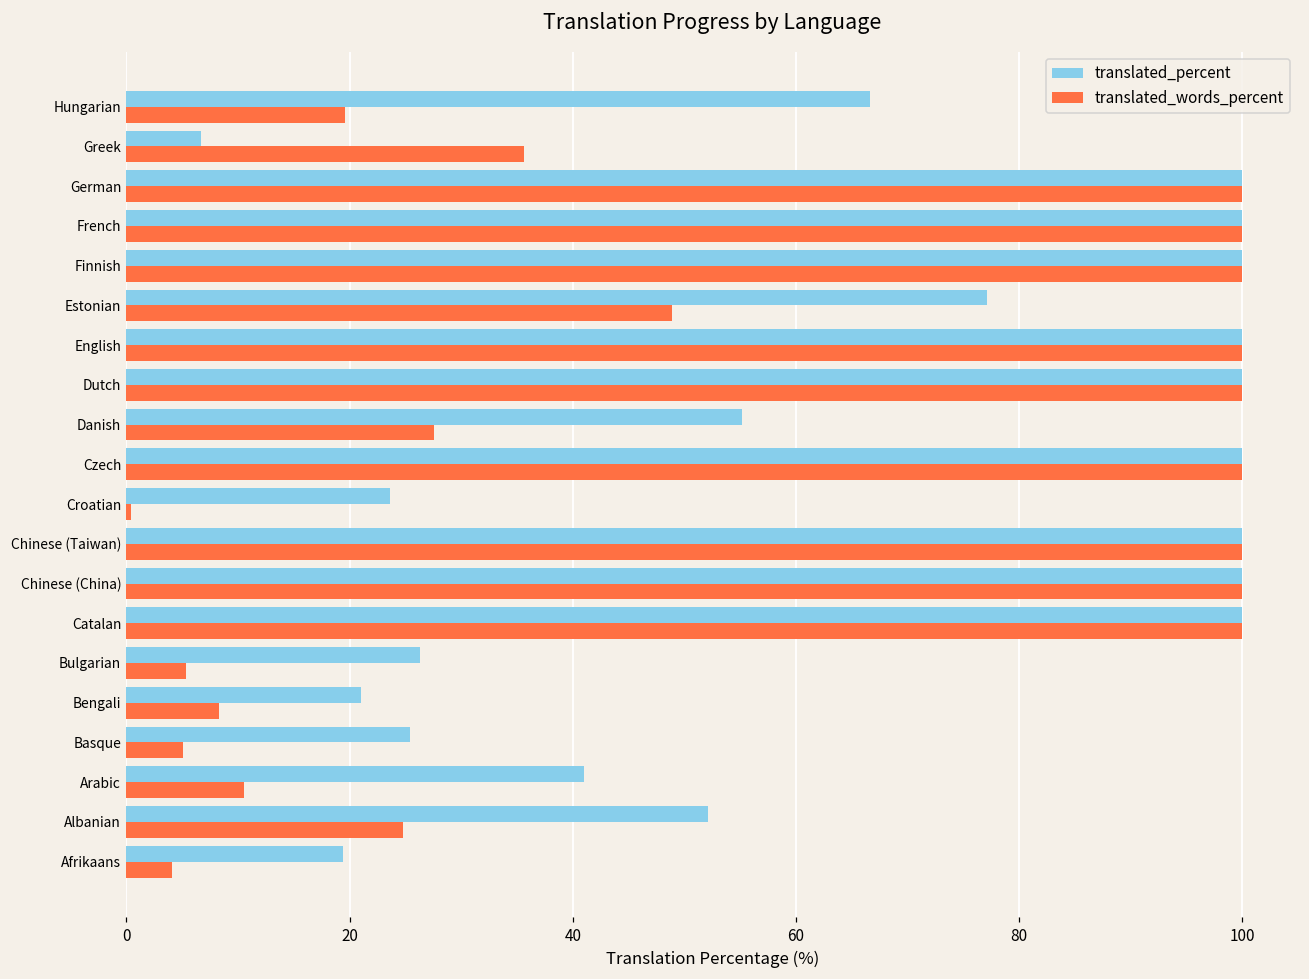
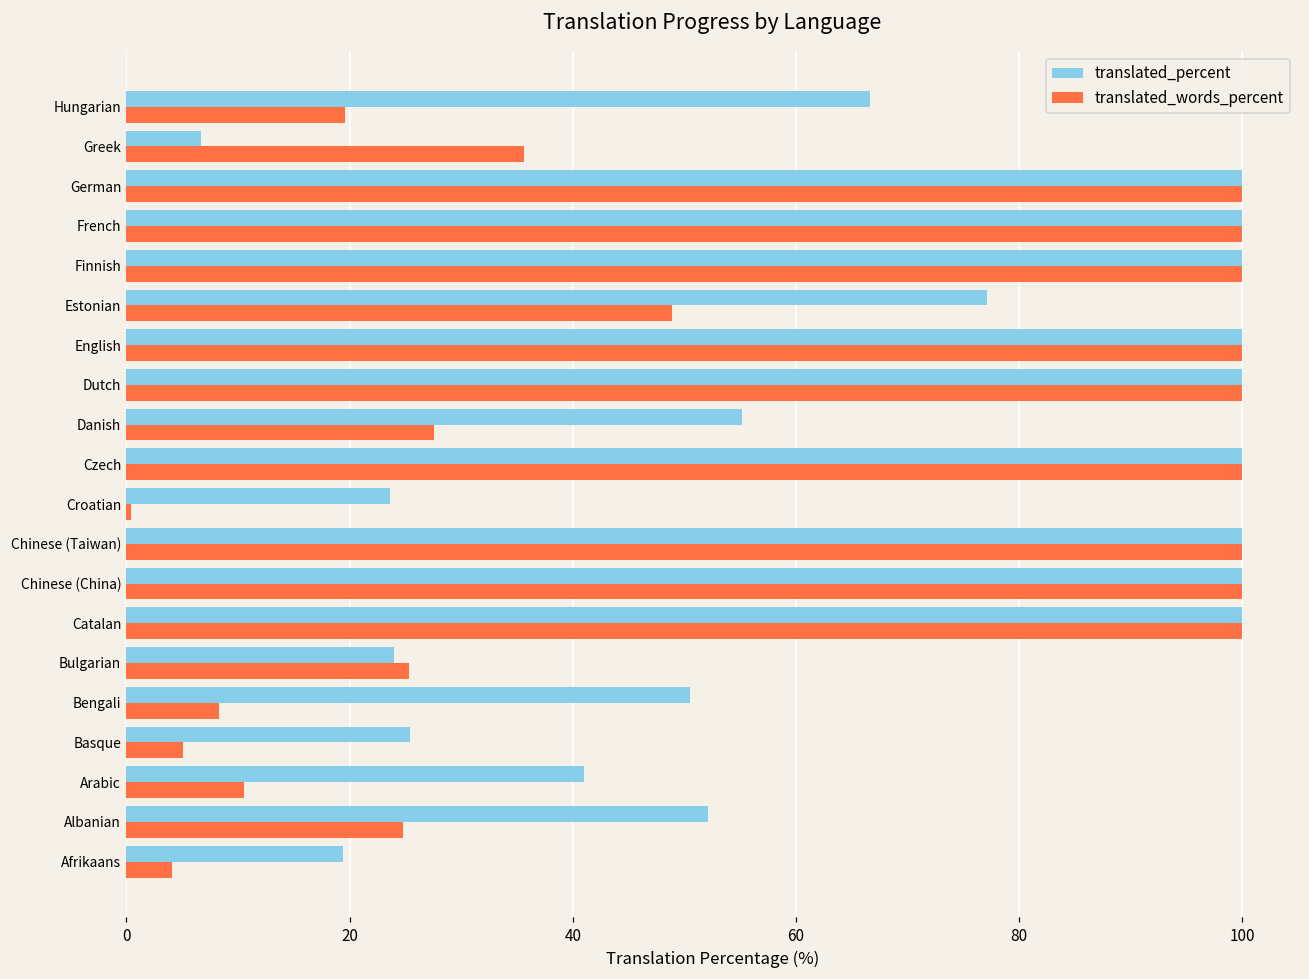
  {
    "translated_percent": {
      "Hungarian": 66.6,
      "Greek": 6.7,
      "German": 100.0,
      "French": 100.0,
      "Finnish": 100.0,
      "Estonian": 77.1,
      "English": 100.0,
      "Dutch": 100.0,
      "Danish": 55.2,
      "Czech": 100.0,
      "Croatian": 23.6,
      "Chinese (Taiwan)": 100.0,
      "Chinese (China)": 100.0,
      "Catalan": 100.0,
-     "Bulgarian": 26.3,
-     "Bengali": 21.0,
+     "Bulgarian": 24.0,
+     "Bengali": 50.5,
      "Basque": 25.4,
      "Arabic": 41.0,
      "Albanian": 52.1,
      "Afrikaans": 19.4
    },
    "translated_words_percent": {
      "Hungarian": 19.6,
      "Greek": 35.6,
      "German": 100.0,
      "French": 100.0,
      "Finnish": 100.0,
      "Estonian": 48.9,
      "English": 100.0,
      "Dutch": 100.0,
      "Danish": 27.6,
      "Czech": 100.0,
      "Croatian": 0.4,
      "Chinese (Taiwan)": 100.0,
      "Chinese (China)": 100.0,
      "Catalan": 100.0,
-     "Bulgarian": 5.3,
+     "Bulgarian": 25.3,
      "Bengali": 8.3,
      "Basque": 5.1,
      "Arabic": 10.5,
      "Albanian": 24.8,
      "Afrikaans": 4.1
    }
  }
